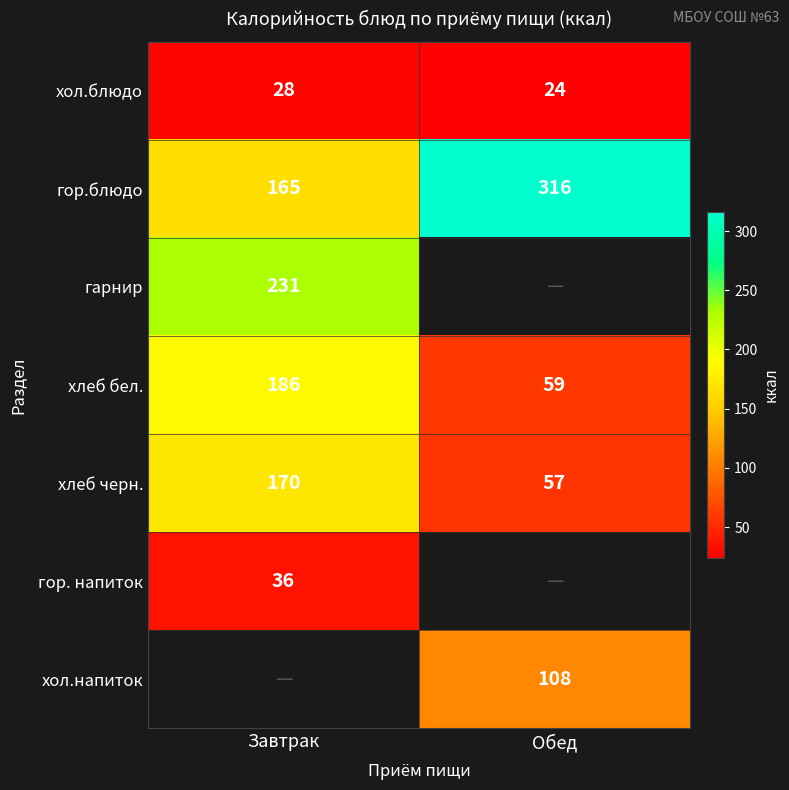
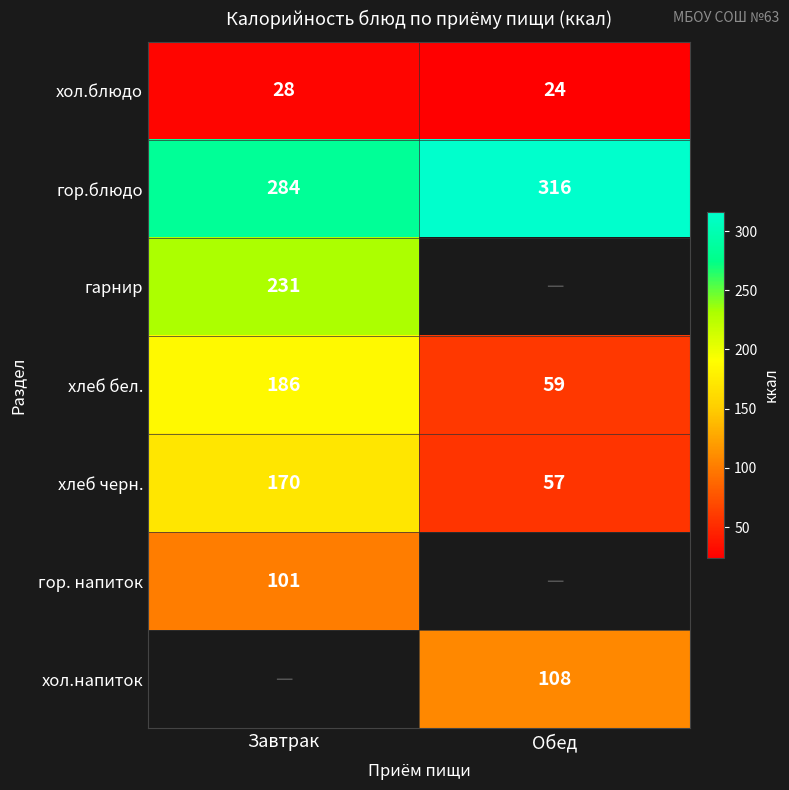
  {
    "хол.блюдо": {
      "Завтрак": 28,
      "Обед": 24
    },
    "гор.блюдо": {
-     "Завтрак": 165,
+     "Завтрак": 284,
      "Обед": 316
    },
    "гарнир": {
      "Завтрак": 231
    },
    "хлеб бел.": {
      "Завтрак": 186,
      "Обед": 59
    },
    "хлеб черн.": {
      "Завтрак": 170,
      "Обед": 57
    },
    "гор. напиток": {
-     "Завтрак": 36
+     "Завтрак": 101
    },
    "хол.напиток": {
      "Обед": 108
    }
  }
